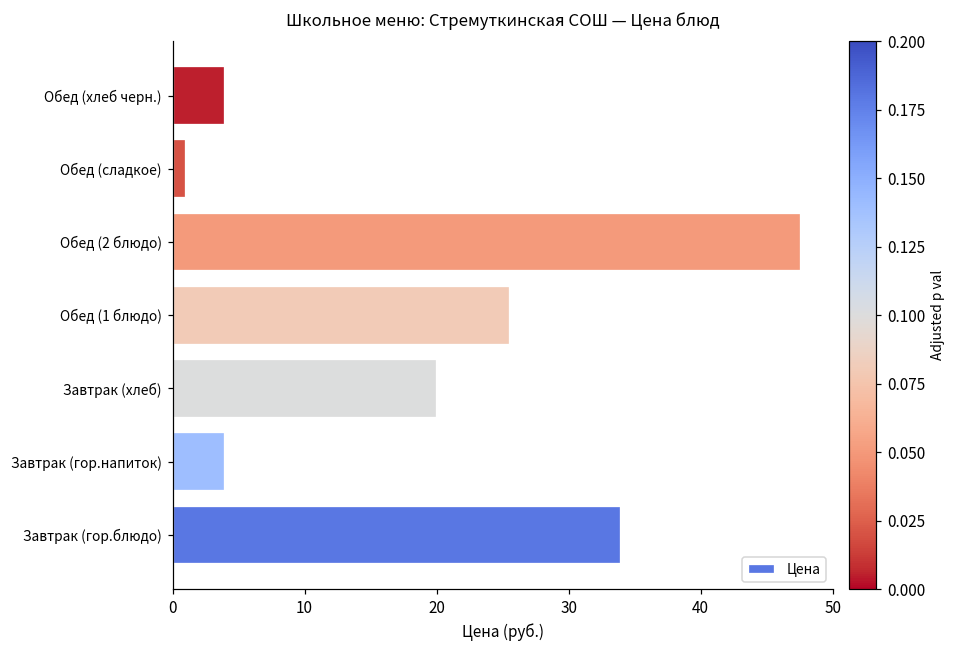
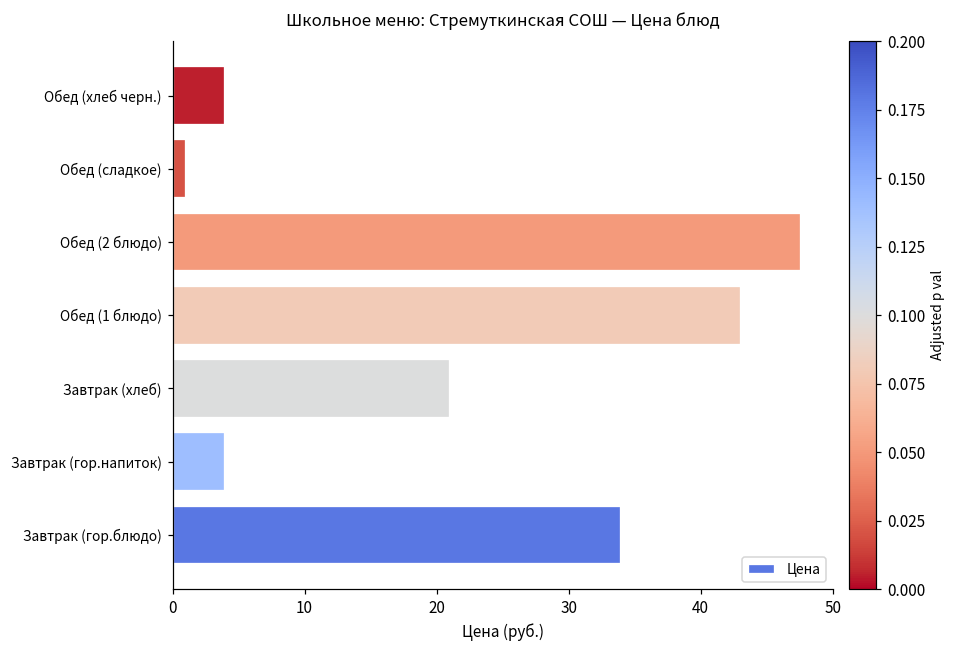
  {
    "Обед (хлеб черн.)": 4.0,
    "Обед (сладкое)": 1.0,
    "Обед (2 блюдо)": 47.6,
-   "Обед (1 блюдо)": 25.6,
-   "Завтрак (хлеб)": 20,
+   "Обед (1 блюдо)": 43.1,
+   "Завтрак (хлеб)": 21,
    "Завтрак (гор.напиток)": 4.0,
    "Завтрак (гор.блюдо)": 34.0
  }
